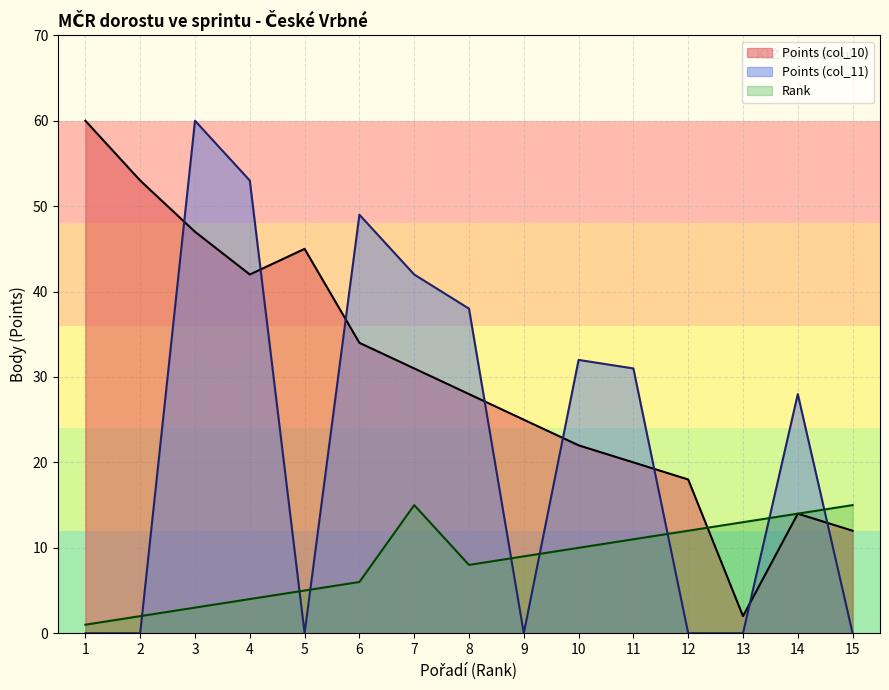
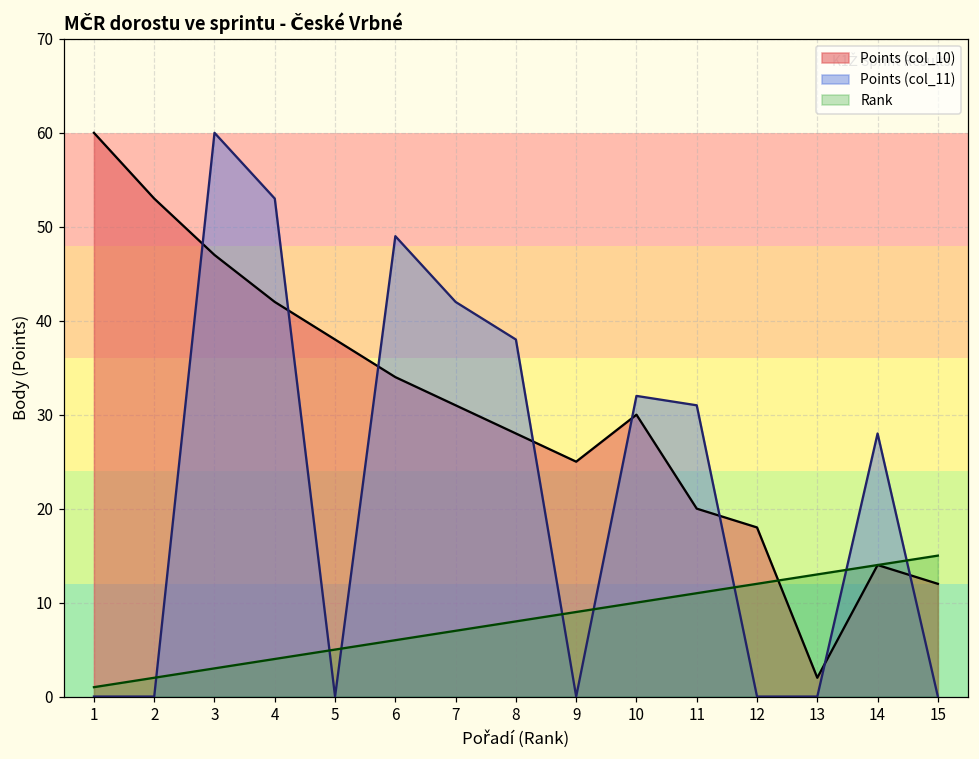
  {
    "Points (col_10)": {
      "1": 60,
      "2": 53,
      "3": 47,
      "4": 42,
-     "5": 45,
+     "5": 38,
      "6": 34,
      "7": 31,
      "8": 28,
      "9": 25,
-     "10": 22,
+     "10": 30,
      "11": 20,
      "12": 18,
      "13": 2,
      "15": 12
    },
    "Points (col_11)": {
      "1": 0,
      "2": 0,
      "3": 60,
      "4": 53,
      "5": 0,
      "6": 49,
      "7": 42,
      "8": 38,
      "9": 0,
      "10": 32,
      "11": 31,
      "12": 0,
      "13": 0,
      "14": 28,
      "15": 0
    },
    "Rank": {
      "1": 1,
      "2": 2,
      "3": 3,
      "4": 4,
      "5": 5,
      "6": 6,
-     "7": 15,
+     "7": 7,
      "8": 8,
      "9": 9,
      "10": 10,
      "11": 11,
      "12": 12,
      "13": 13,
      "15": 15
    }
  }
